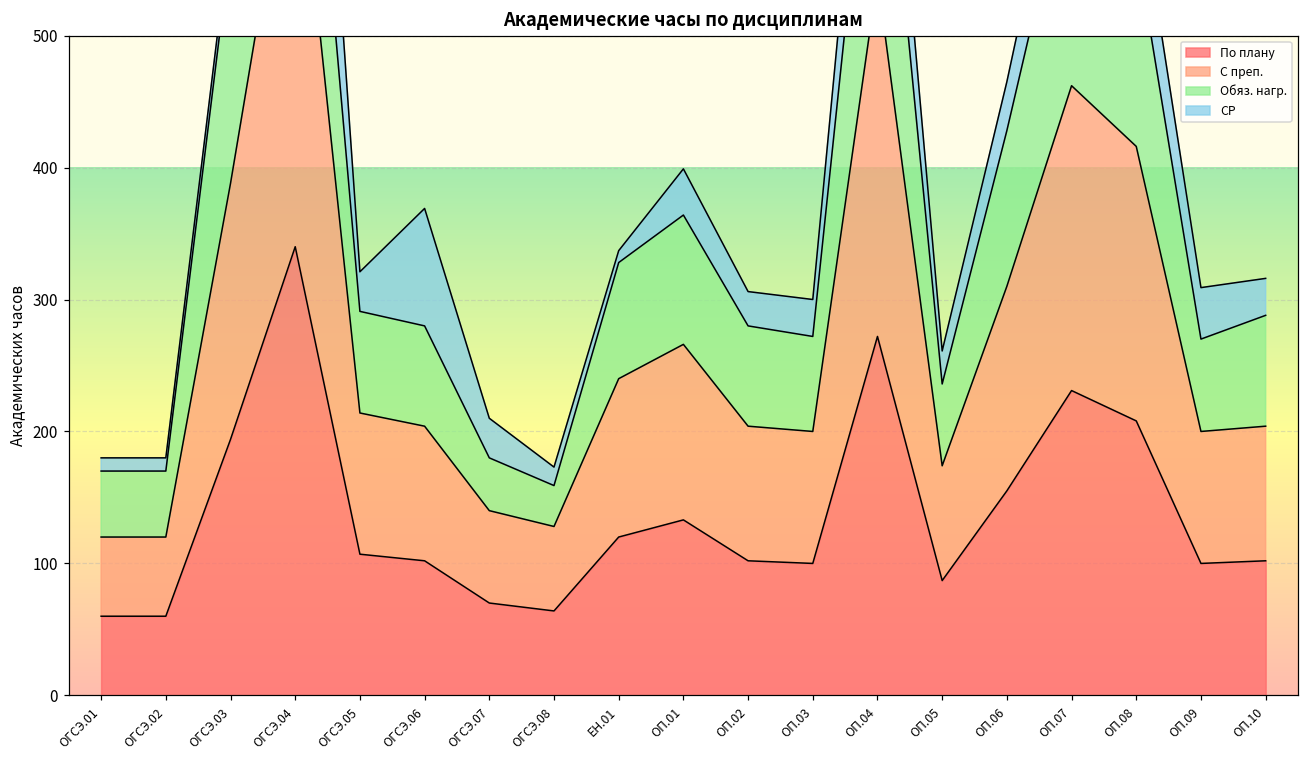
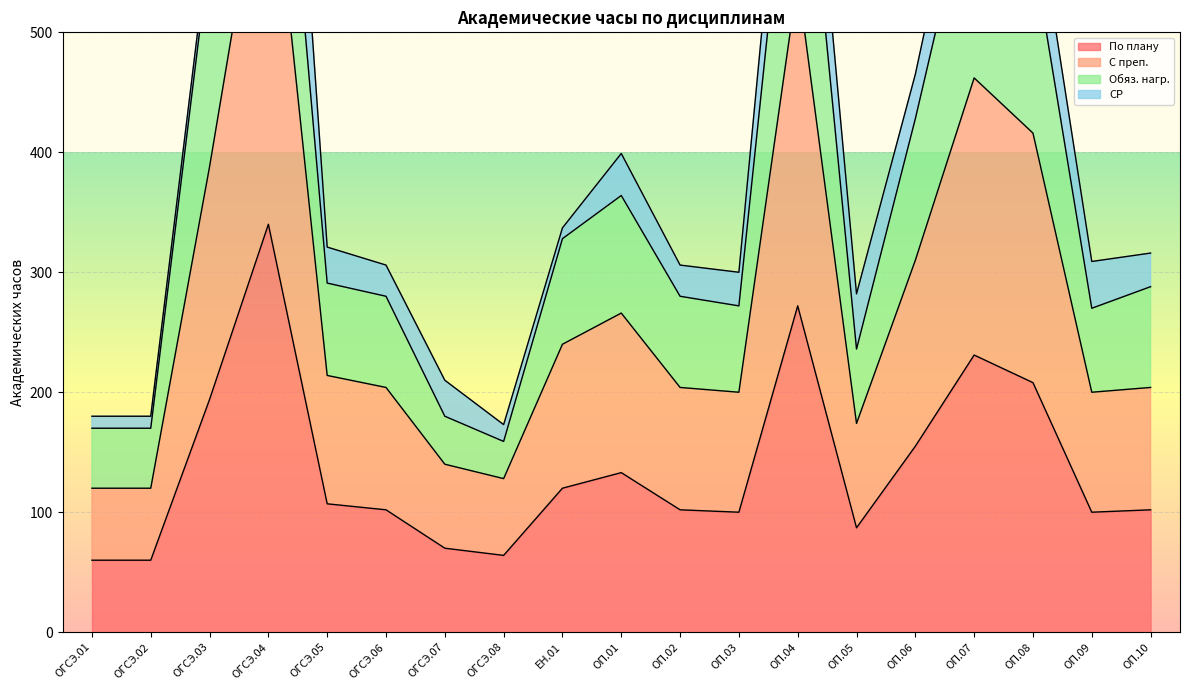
  {
    "Обяз. нагр.": {
      "ОГСЭ.01": 50,
      "ОГСЭ.02": 50,
      "ОГСЭ.05": 77,
      "ОГСЭ.06": 76,
      "ОГСЭ.07": 40,
      "ОГСЭ.08": 31,
      "ЕН.01": 88,
      "ОП.01": 98,
      "ОП.02": 76,
      "ОП.03": 72,
      "ОП.05": 62,
      "ОП.06": 118,
      "ОП.09": 70,
      "ОП.10": 84
    },
    "СР": {
      "ОГСЭ.01": 10,
      "ОГСЭ.02": 10,
      "ОГСЭ.05": 30,
-     "ОГСЭ.06": 89,
+     "ОГСЭ.06": 26,
      "ОГСЭ.07": 30,
      "ОГСЭ.08": 14,
      "ЕН.01": 9,
      "ОП.01": 35,
      "ОП.02": 26,
      "ОП.03": 28,
-     "ОП.05": 25,
+     "ОП.05": 46,
      "ОП.06": 37,
      "ОП.09": 39,
      "ОП.10": 28
    }
  }
